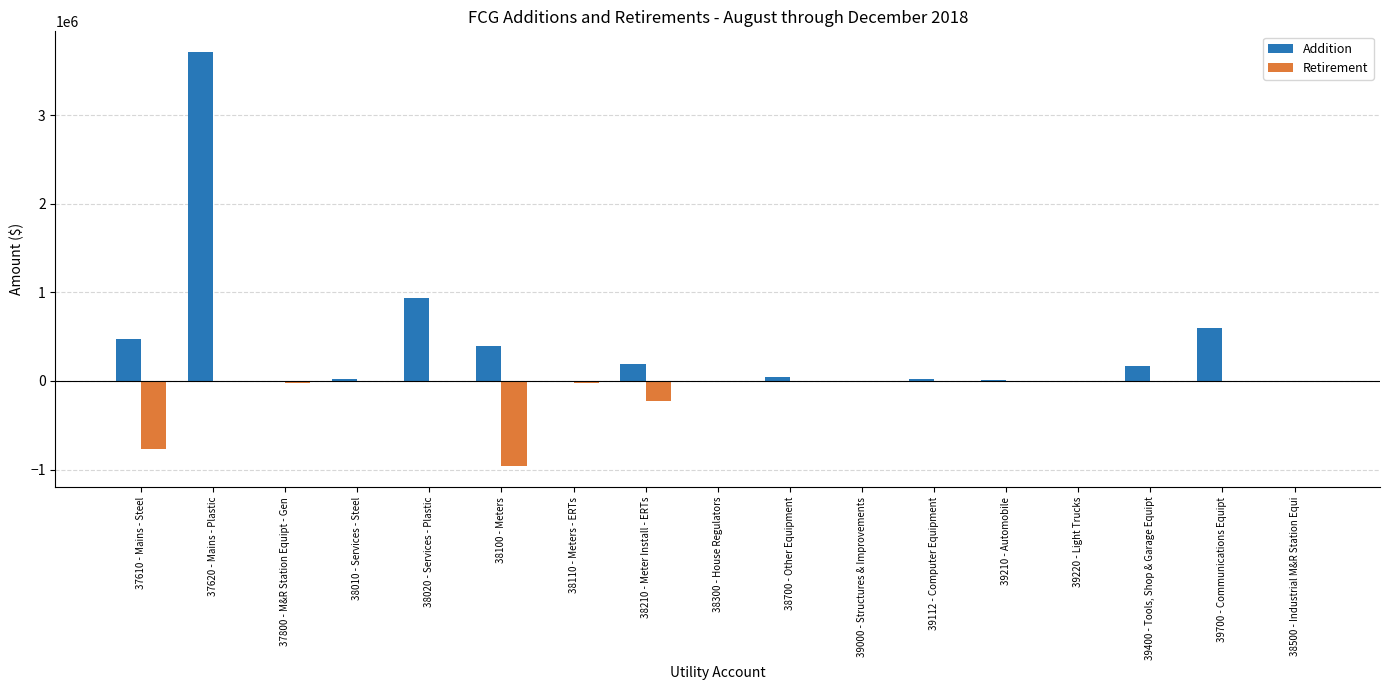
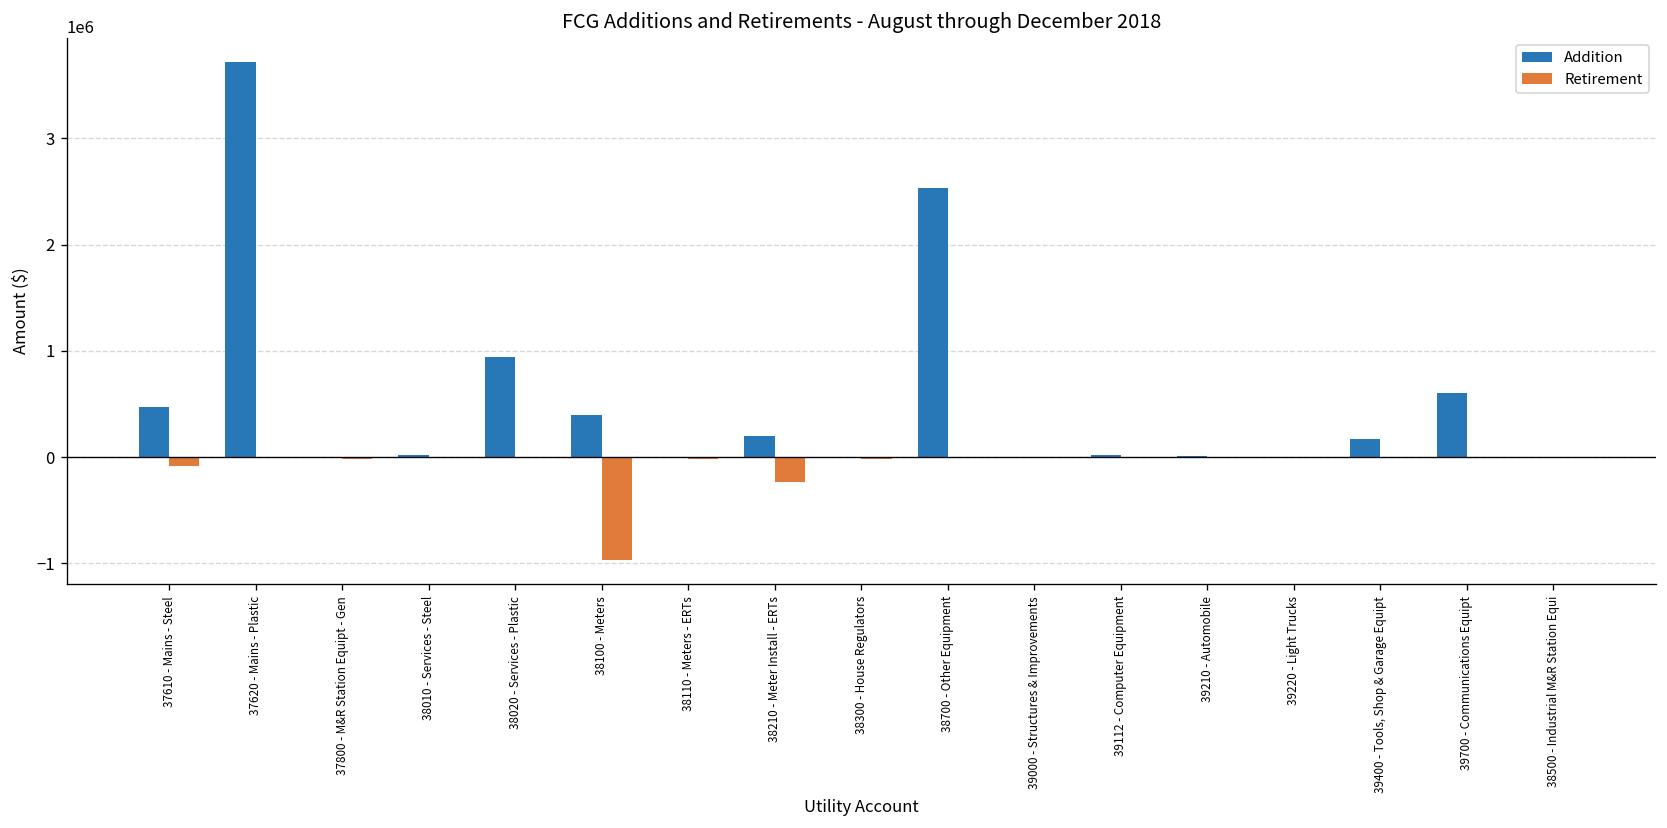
  {
    "Addition": {
      "37610 - Mains - Steel": 500000,
      "37620 - Mains - Plastic": 3700000,
      "37800 - M&R Station Equipt - Gen": 0,
      "38020 - Services - Plastic": 900000,
      "38100 - Meters": 400000,
      "38110 - Meters - ERTs": 0,
      "38210 - Meter Install - ERTs": 200000,
      "38300 - House Regulators": 0,
-     "38700 - Other Equipment": 0,
+     "38700 - Other Equipment": 2500000,
      "39400 - Tools, Shop & Garage Equipt": 200000,
      "39700 - Communications Equipt": 600000,
      "38500 - Industrial M&R Station Equi": 0
    },
    "Retirement": {
-     "37610 - Mains - Steel": -800000,
+     "37610 - Mains - Steel": -100000,
      "38010 - Services - Steel": 0,
      "38100 - Meters": -1000000,
      "38210 - Meter Install - ERTs": -200000,
      "38700 - Other Equipment": 0,
      "39000 - Structures & Improvements": 0,
      "39112 - Computer Equipment": 0,
      "39210 - Automobile": 0,
      "39220 - Light Trucks": 0,
      "39400 - Tools, Shop & Garage Equipt": 0,
      "39700 - Communications Equipt": 0,
      "38500 - Industrial M&R Station Equi": 0
    }
  }
